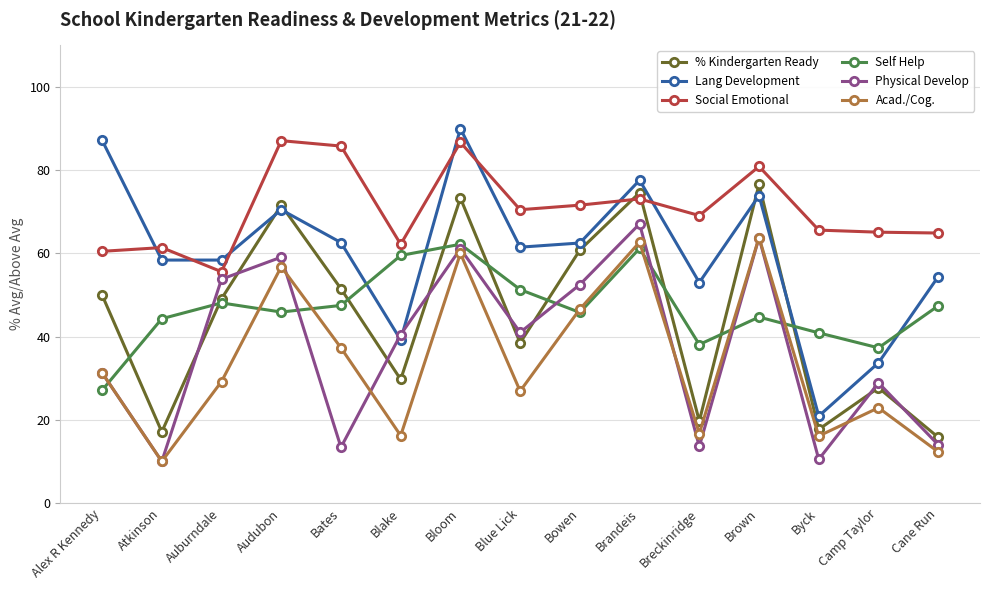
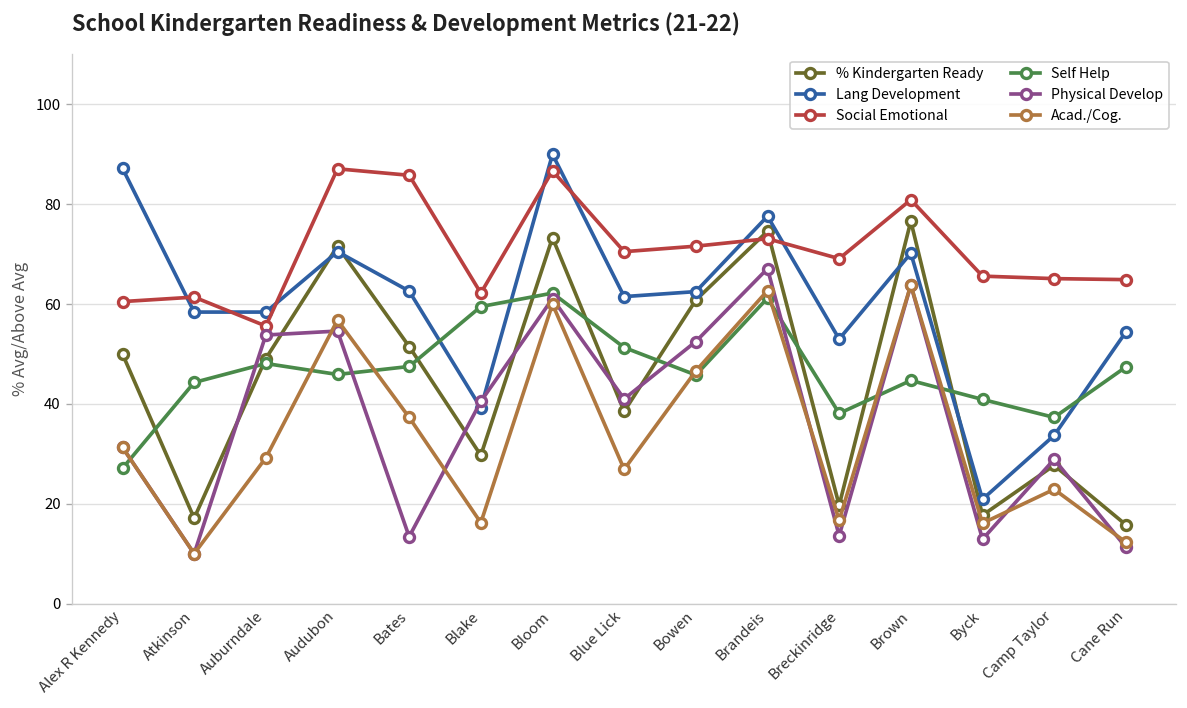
  {
    "Lang Development": {
      "Alex R Kennedy": 87,
      "Atkinson": 58,
      "Auburndale": 58,
      "Audubon": 71,
      "Bates": 63,
      "Blake": 39,
      "Bloom": 90,
      "Blue Lick": 62,
      "Bowen": 63,
      "Brandeis": 78,
      "Breckinridge": 53,
-     "Brown": 74,
+     "Brown": 70,
      "Byck": 21,
      "Camp Taylor": 34,
      "Cane Run": 54
    },
    "Physical Develop": {
      "Auburndale": 54,
-     "Audubon": 59,
+     "Audubon": 55,
      "Bates": 13,
      "Blake": 41,
      "Bloom": 61,
      "Blue Lick": 41,
      "Bowen": 53,
      "Brandeis": 67,
      "Breckinridge": 14,
-     "Byck": 11,
+     "Byck": 13,
      "Camp Taylor": 29,
-     "Cane Run": 14
+     "Cane Run": 11
    }
  }
